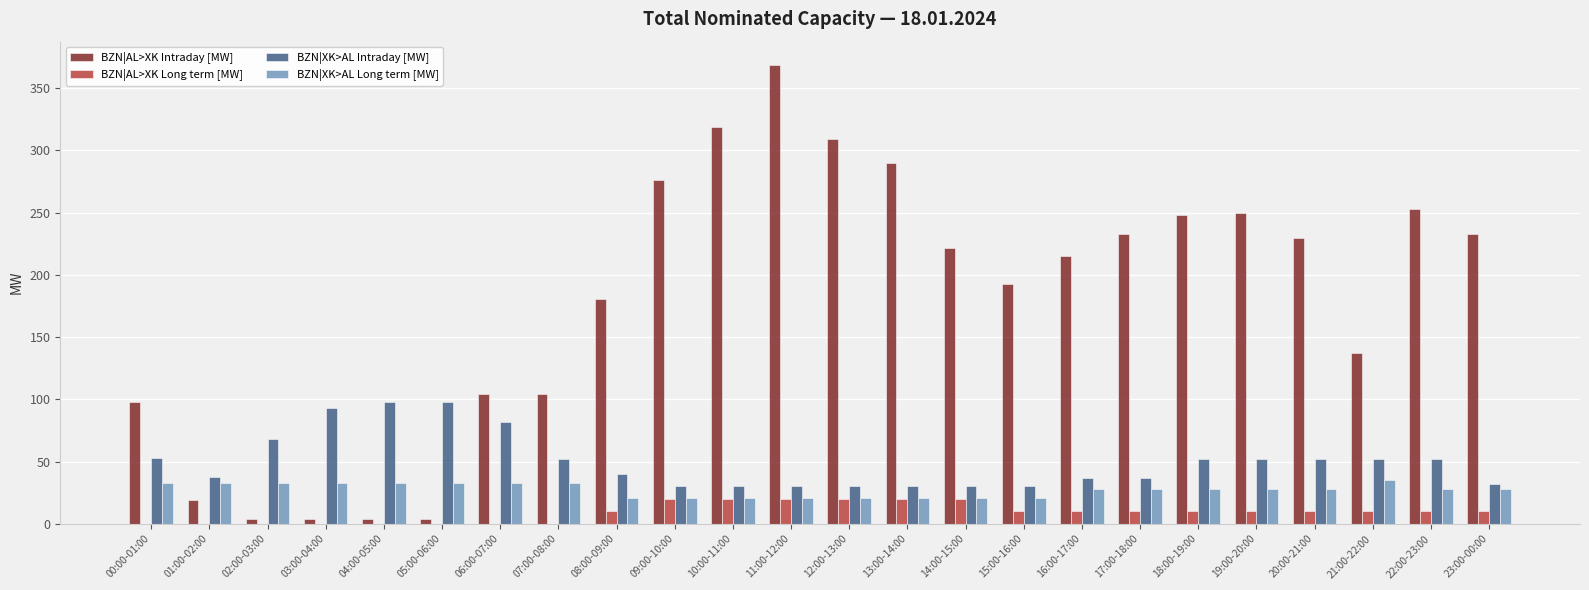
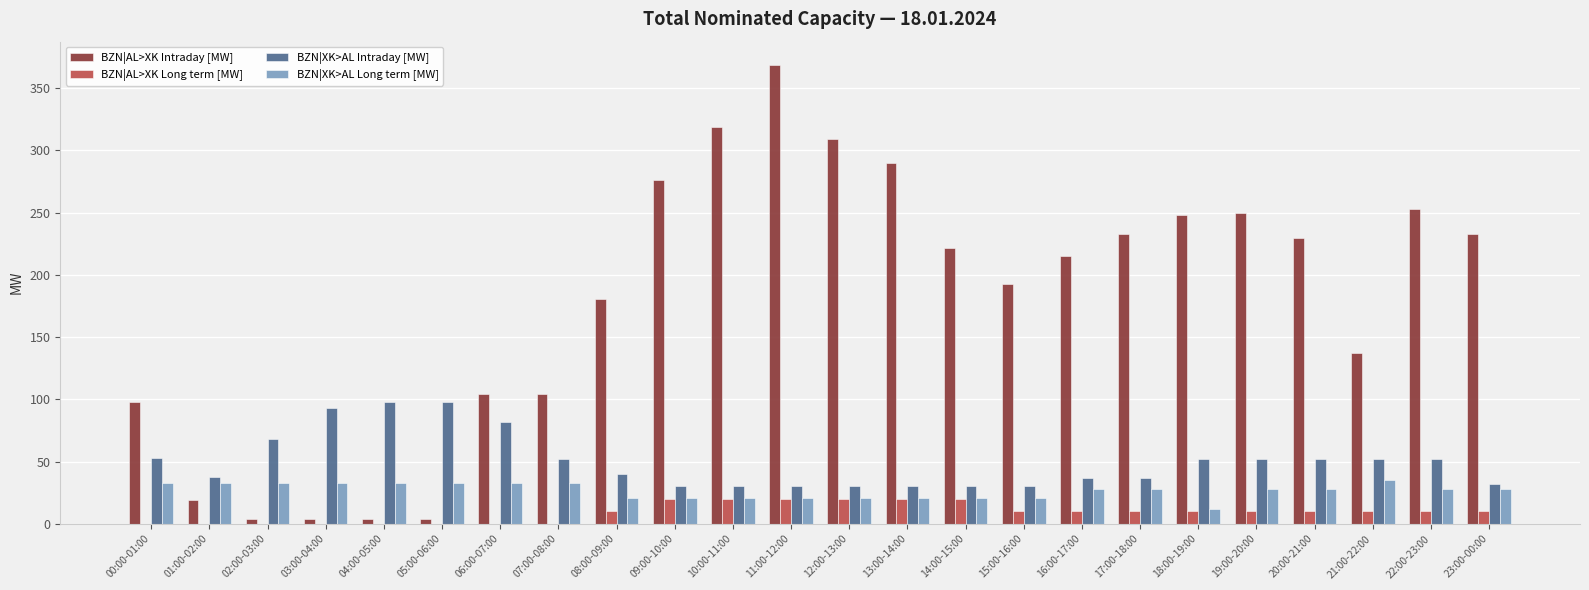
  {
    "BZN|AL>XK Intraday [MW]": {
      "00:00-01:00": 98,
      "01:00-02:00": 19,
      "02:00-03:00": 4,
      "03:00-04:00": 4,
      "04:00-05:00": 4,
      "05:00-06:00": 4,
      "06:00-07:00": 104,
      "07:00-08:00": 104,
      "08:00-09:00": 181,
      "09:00-10:00": 276,
      "10:00-11:00": 319,
      "11:00-12:00": 369,
      "12:00-13:00": 309,
      "13:00-14:00": 290,
      "14:00-15:00": 222,
      "15:00-16:00": 193,
      "16:00-17:00": 215,
      "17:00-18:00": 233,
      "18:00-19:00": 248,
      "19:00-20:00": 250,
      "20:00-21:00": 230,
      "21:00-22:00": 137,
      "22:00-23:00": 253,
      "23:00-00:00": 233
    },
    "BZN|AL>XK Long term [MW]": {
      "00:00-01:00": 0,
      "01:00-02:00": 0,
      "02:00-03:00": 0,
      "03:00-04:00": 0,
      "04:00-05:00": 0,
      "05:00-06:00": 0,
      "06:00-07:00": 0,
      "07:00-08:00": 0,
      "08:00-09:00": 10,
      "09:00-10:00": 20,
      "10:00-11:00": 20,
      "11:00-12:00": 20,
      "12:00-13:00": 20,
      "13:00-14:00": 20,
      "14:00-15:00": 20,
      "15:00-16:00": 10,
      "16:00-17:00": 10,
      "17:00-18:00": 10,
      "18:00-19:00": 10,
      "19:00-20:00": 10,
      "20:00-21:00": 10,
      "21:00-22:00": 10,
      "22:00-23:00": 10,
      "23:00-00:00": 10
    },
    "BZN|XK>AL Intraday [MW]": {
      "00:00-01:00": 53,
      "01:00-02:00": 38,
      "02:00-03:00": 68,
      "03:00-04:00": 93,
      "04:00-05:00": 98,
      "05:00-06:00": 98,
      "06:00-07:00": 82,
      "07:00-08:00": 52,
      "08:00-09:00": 40,
      "09:00-10:00": 30,
      "10:00-11:00": 30,
      "11:00-12:00": 30,
      "12:00-13:00": 30,
      "13:00-14:00": 30,
      "14:00-15:00": 30,
      "15:00-16:00": 30,
      "16:00-17:00": 37,
      "17:00-18:00": 37,
      "18:00-19:00": 52,
      "19:00-20:00": 52,
      "20:00-21:00": 52,
      "21:00-22:00": 52,
      "22:00-23:00": 52,
      "23:00-00:00": 32
    },
    "BZN|XK>AL Long term [MW]": {
      "00:00-01:00": 33,
      "01:00-02:00": 33,
      "02:00-03:00": 33,
      "03:00-04:00": 33,
      "04:00-05:00": 33,
      "05:00-06:00": 33,
      "06:00-07:00": 33,
      "07:00-08:00": 33,
      "08:00-09:00": 21,
      "09:00-10:00": 21,
      "10:00-11:00": 21,
      "11:00-12:00": 21,
      "12:00-13:00": 21,
      "13:00-14:00": 21,
      "14:00-15:00": 21,
      "15:00-16:00": 21,
      "16:00-17:00": 28,
      "17:00-18:00": 28,
-     "18:00-19:00": 28,
+     "18:00-19:00": 12,
      "19:00-20:00": 28,
      "20:00-21:00": 28,
      "21:00-22:00": 35,
      "22:00-23:00": 28,
      "23:00-00:00": 28
    }
  }
